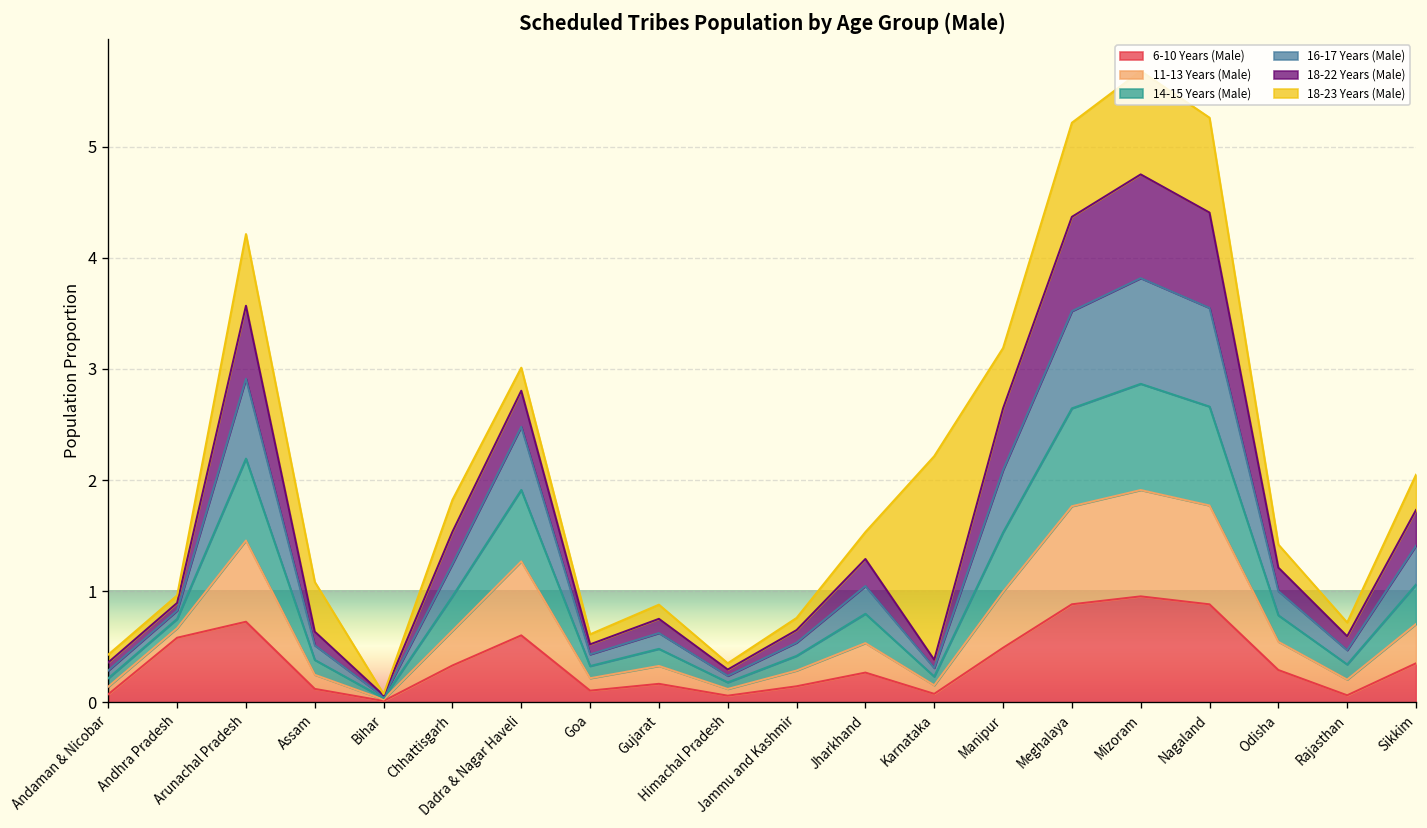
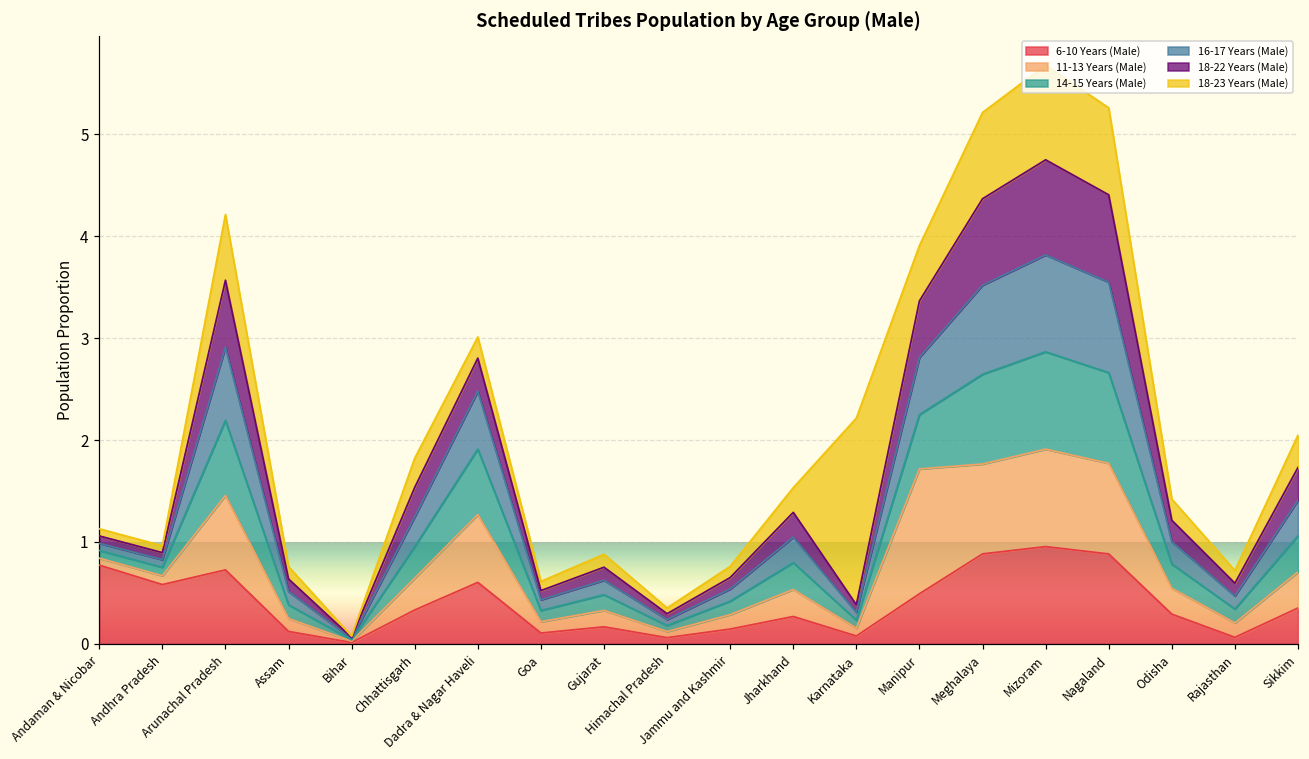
  {
    "6-10 Years (Male)": {
-     "Andaman & Nicobar": 0.1,
+     "Andaman & Nicobar": 0.8,
      "Andhra Pradesh": 0.6,
      "Arunachal Pradesh": 0.7,
      "Assam": 0.1,
      "Chhattisgarh": 0.3,
      "Dadra & Nagar Haveli": 0.6,
      "Goa": 0.1,
      "Gujarat": 0.2,
      "Himachal Pradesh": 0.1,
      "Jammu and Kashmir": 0.1,
      "Jharkhand": 0.3,
      "Karnataka": 0.1,
      "Manipur": 0.5,
      "Meghalaya": 0.9,
      "Mizoram": 1.0,
      "Nagaland": 0.9,
      "Odisha": 0.3,
      "Rajasthan": 0.1,
      "Sikkim": 0.4
    },
    "11-13 Years (Male)": {
      "Andaman & Nicobar": 0.1,
      "Andhra Pradesh": 0.1,
      "Arunachal Pradesh": 0.7,
      "Assam": 0.1,
      "Chhattisgarh": 0.3,
      "Dadra & Nagar Haveli": 0.7,
      "Goa": 0.1,
      "Gujarat": 0.2,
      "Himachal Pradesh": 0.1,
      "Jammu and Kashmir": 0.1,
      "Jharkhand": 0.3,
      "Karnataka": 0.1,
-     "Manipur": 0.5,
+     "Manipur": 1.2,
      "Meghalaya": 0.9,
      "Mizoram": 1.0,
      "Nagaland": 0.9,
      "Odisha": 0.3,
      "Rajasthan": 0.1,
      "Sikkim": 0.4
    },
    "18-22 Years (Male)": {
      "Andaman & Nicobar": 0.1,
      "Andhra Pradesh": 0.1,
      "Arunachal Pradesh": 0.7,
      "Assam": 0.1,
      "Chhattisgarh": 0.3,
      "Dadra & Nagar Haveli": 0.3,
      "Goa": 0.1,
      "Gujarat": 0.1,
      "Himachal Pradesh": 0.1,
      "Jammu and Kashmir": 0.1,
      "Jharkhand": 0.2,
      "Karnataka": 0.1,
      "Manipur": 0.6,
      "Meghalaya": 0.8,
      "Mizoram": 0.9,
      "Nagaland": 0.9,
      "Odisha": 0.2,
      "Rajasthan": 0.1,
      "Sikkim": 0.3
    },
    "18-23 Years (Male)": {
      "Andaman & Nicobar": 0.1,
      "Andhra Pradesh": 0.1,
      "Arunachal Pradesh": 0.6,
-     "Assam": 0.4,
+     "Assam": 0.1,
      "Chhattisgarh": 0.3,
      "Dadra & Nagar Haveli": 0.2,
      "Goa": 0.1,
      "Gujarat": 0.1,
      "Himachal Pradesh": 0.1,
      "Jammu and Kashmir": 0.1,
      "Jharkhand": 0.2,
      "Karnataka": 1.8,
      "Manipur": 0.5,
      "Meghalaya": 0.8,
      "Nagaland": 0.9,
      "Odisha": 0.2,
      "Rajasthan": 0.1,
      "Sikkim": 0.3
    }
  }
